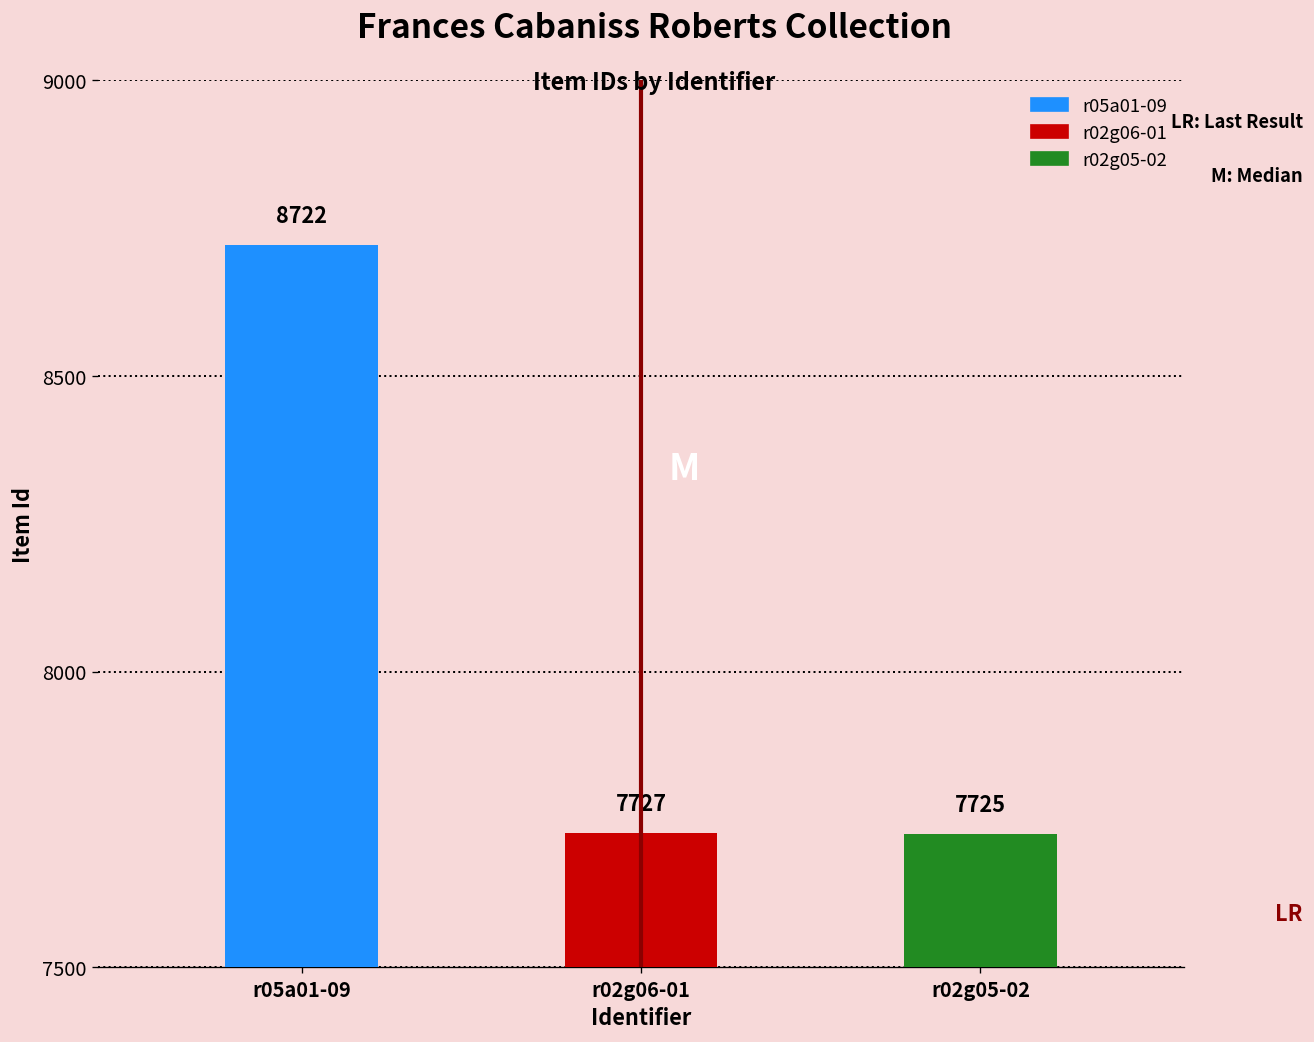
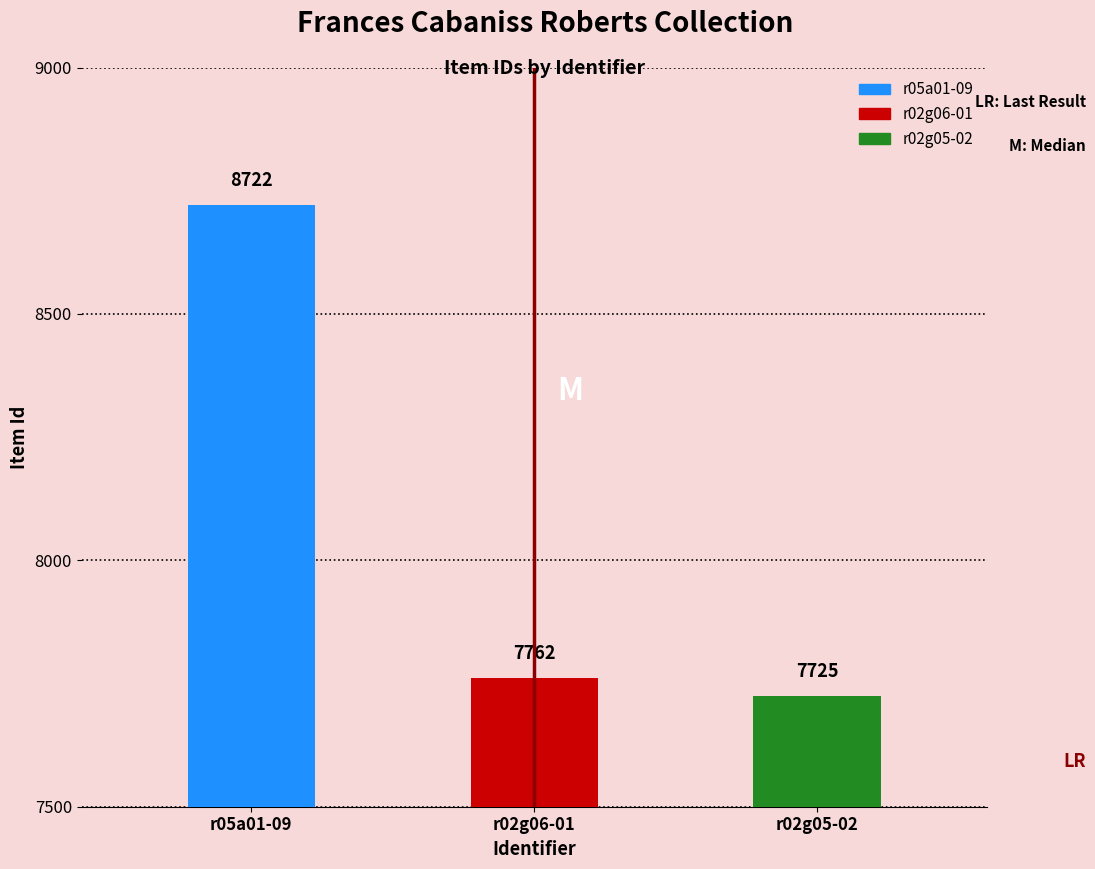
  {
    "r05a01-09": 8722,
-   "r02g06-01": 7727,
+   "r02g06-01": 7762,
    "r02g05-02": 7725
  }
